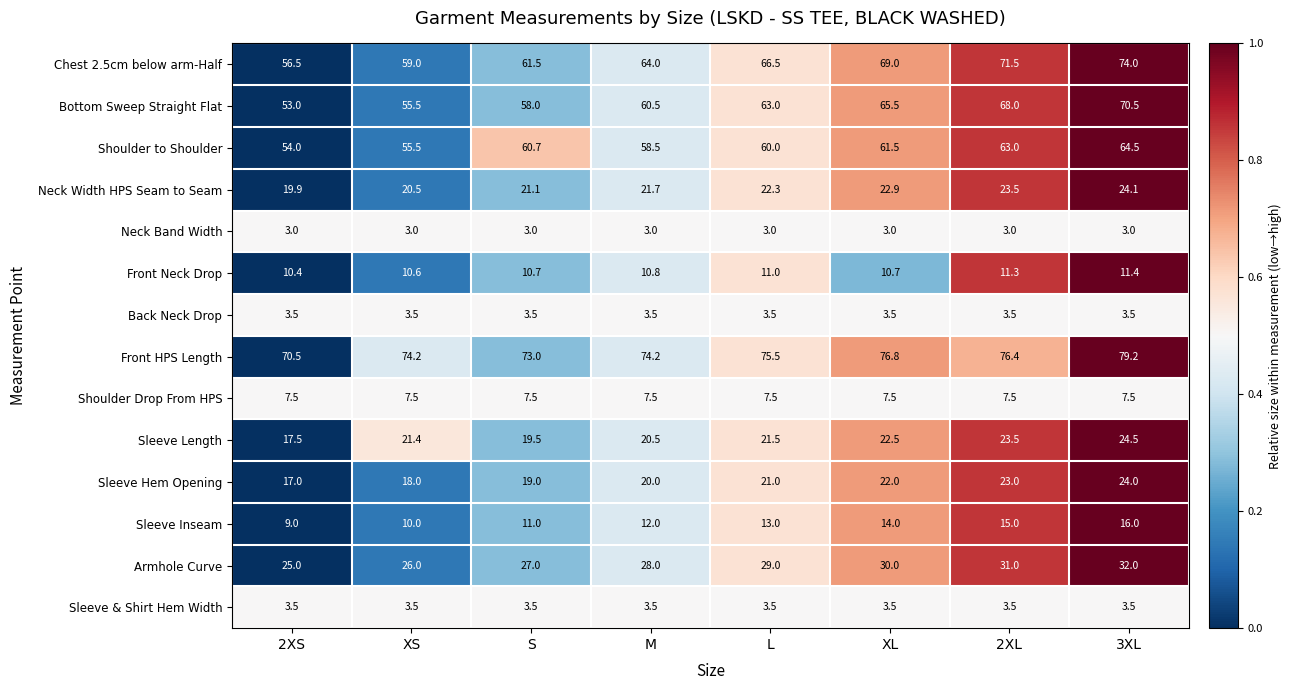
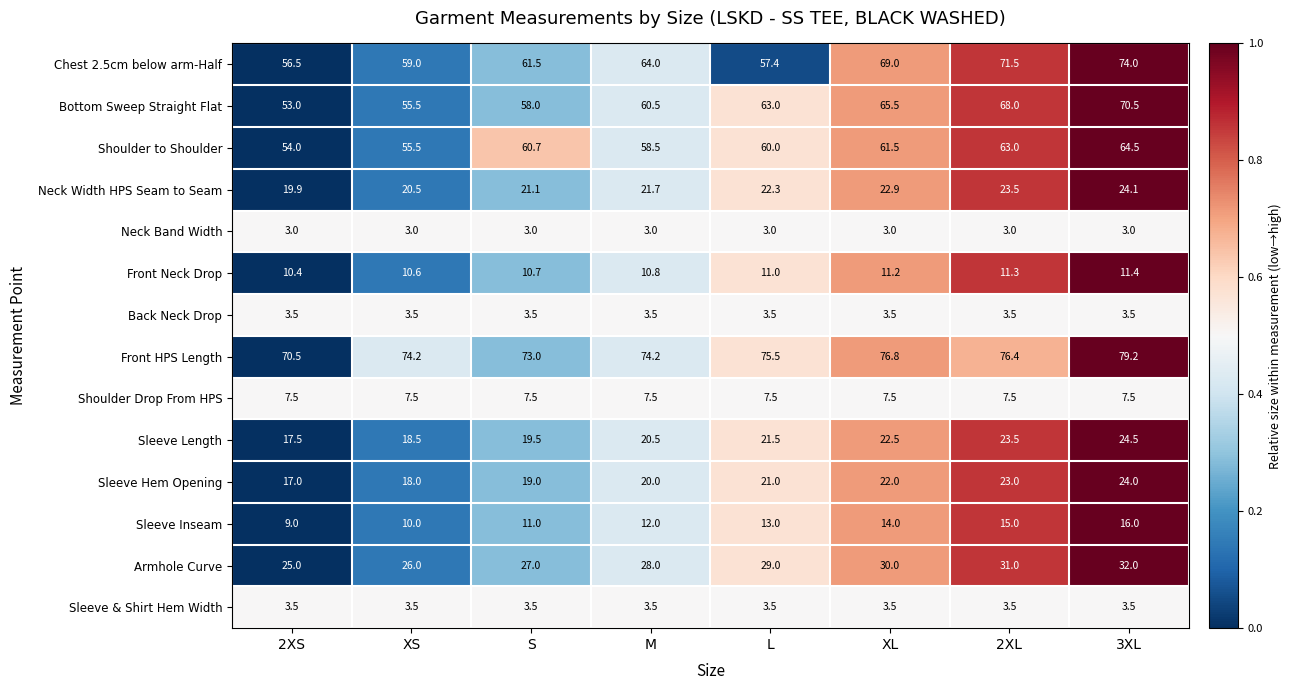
  {
    "Chest 2.5cm below arm-Half": {
      "2XS": 56.5,
      "XS": 59.0,
      "S": 61.5,
      "M": 64.0,
-     "L": 66.5,
+     "L": 57.4,
      "XL": 69.0,
      "2XL": 71.5,
      "3XL": 74.0
    },
    "Bottom Sweep Straight Flat": {
      "2XS": 53.0,
      "XS": 55.5,
      "S": 58.0,
      "M": 60.5,
      "L": 63.0,
      "XL": 65.5,
      "2XL": 68.0,
      "3XL": 70.5
    },
    "Shoulder to Shoulder": {
      "2XS": 54.0,
      "XS": 55.5,
      "S": 60.7,
      "M": 58.5,
      "L": 60.0,
      "XL": 61.5,
      "2XL": 63.0,
      "3XL": 64.5
    },
    "Neck Width HPS Seam to Seam": {
      "2XS": 19.9,
      "XS": 20.5,
      "S": 21.1,
      "M": 21.7,
      "L": 22.3,
      "XL": 22.9,
      "2XL": 23.5,
      "3XL": 24.1
    },
    "Neck Band Width": {
      "2XS": 3.0,
      "XS": 3.0,
      "S": 3.0,
      "M": 3.0,
      "L": 3.0,
      "XL": 3.0,
      "2XL": 3.0,
      "3XL": 3.0
    },
    "Front Neck Drop": {
      "2XS": 10.4,
      "XS": 10.6,
      "S": 10.7,
      "M": 10.8,
      "L": 11.0,
-     "XL": 10.7,
+     "XL": 11.2,
      "2XL": 11.3,
      "3XL": 11.4
    },
    "Back Neck Drop": {
      "2XS": 3.5,
      "XS": 3.5,
      "S": 3.5,
      "M": 3.5,
      "L": 3.5,
      "XL": 3.5,
      "2XL": 3.5,
      "3XL": 3.5
    },
    "Front HPS Length": {
      "2XS": 70.5,
      "XS": 74.2,
      "S": 73.0,
      "M": 74.2,
      "L": 75.5,
      "XL": 76.8,
      "2XL": 76.4,
      "3XL": 79.2
    },
    "Shoulder Drop From HPS": {
      "2XS": 7.5,
      "XS": 7.5,
      "S": 7.5,
      "M": 7.5,
      "L": 7.5,
      "XL": 7.5,
      "2XL": 7.5,
      "3XL": 7.5
    },
    "Sleeve Length": {
      "2XS": 17.5,
-     "XS": 21.4,
+     "XS": 18.5,
      "S": 19.5,
      "M": 20.5,
      "L": 21.5,
      "XL": 22.5,
      "2XL": 23.5,
      "3XL": 24.5
    },
    "Sleeve Hem Opening": {
      "2XS": 17.0,
      "XS": 18.0,
      "S": 19.0,
      "M": 20.0,
      "L": 21.0,
      "XL": 22.0,
      "2XL": 23.0,
      "3XL": 24.0
    },
    "Sleeve Inseam": {
      "2XS": 9.0,
      "XS": 10.0,
      "S": 11.0,
      "M": 12.0,
      "L": 13.0,
      "XL": 14.0,
      "2XL": 15.0,
      "3XL": 16.0
    },
    "Armhole Curve": {
      "2XS": 25.0,
      "XS": 26.0,
      "S": 27.0,
      "M": 28.0,
      "L": 29.0,
      "XL": 30.0,
      "2XL": 31.0,
      "3XL": 32.0
    },
    "Sleeve & Shirt Hem Width": {
      "2XS": 3.5,
      "XS": 3.5,
      "S": 3.5,
      "M": 3.5,
      "L": 3.5,
      "XL": 3.5,
      "2XL": 3.5,
      "3XL": 3.5
    }
  }
